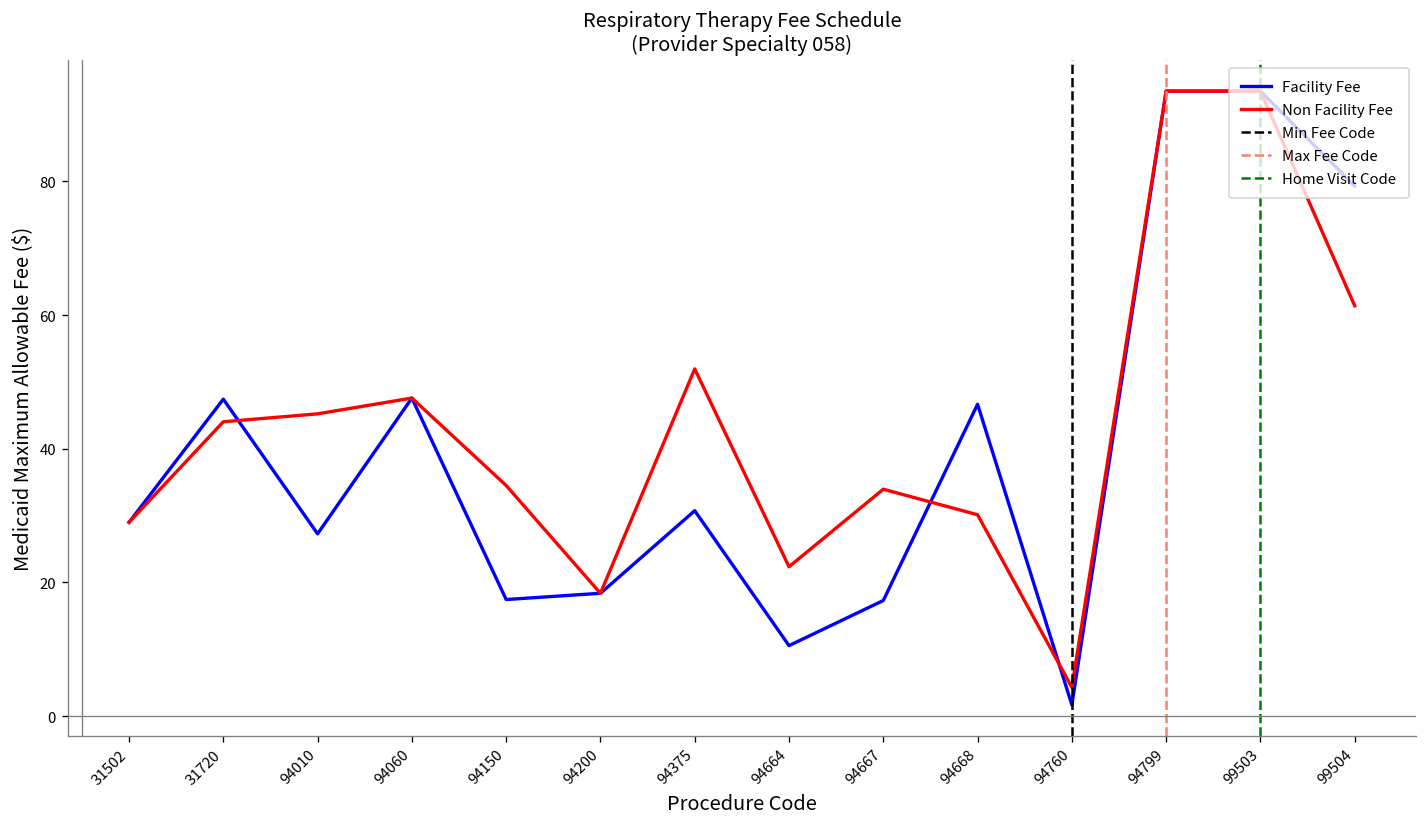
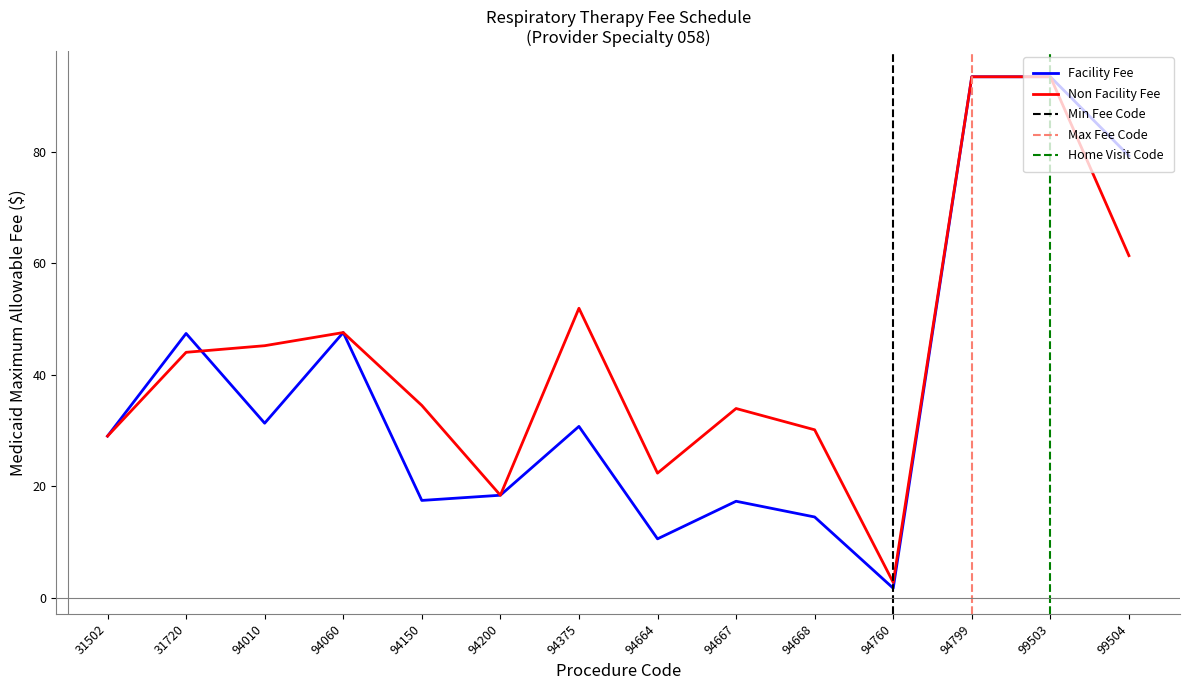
  {
    "Facility Fee": {
      "31720": 47,
-     "94010": 27,
+     "94010": 31,
      "94150": 17,
      "94375": 31,
      "94664": 11,
      "94667": 17,
-     "94668": 47,
+     "94668": 14,
      "94760": 2
    },
    "Non Facility Fee": {
      "31720": 44,
      "94010": 45,
      "94150": 35,
      "94375": 52,
      "94664": 22,
      "94667": 34,
      "94668": 30,
-     "94760": 4,
+     "94760": 3,
      "99504": 61
    }
  }
